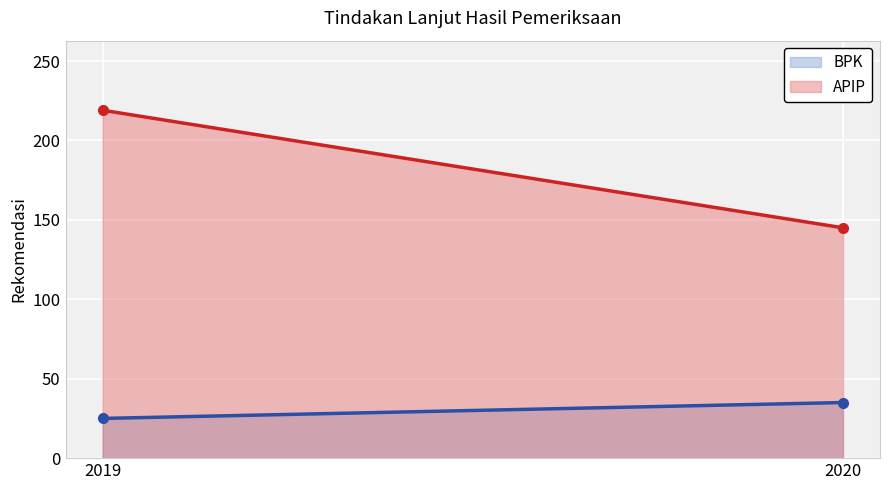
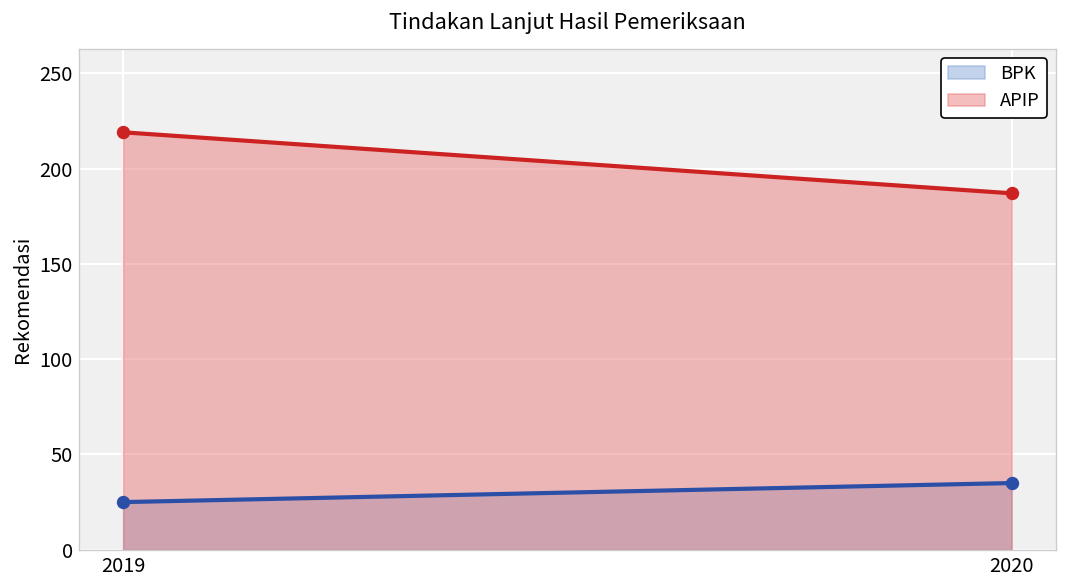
  {
    "BPK": {
      "2019": 25,
      "2020": 35
    },
    "APIP": {
      "2019": 219,
-     "2020": 145
+     "2020": 187
    }
  }
